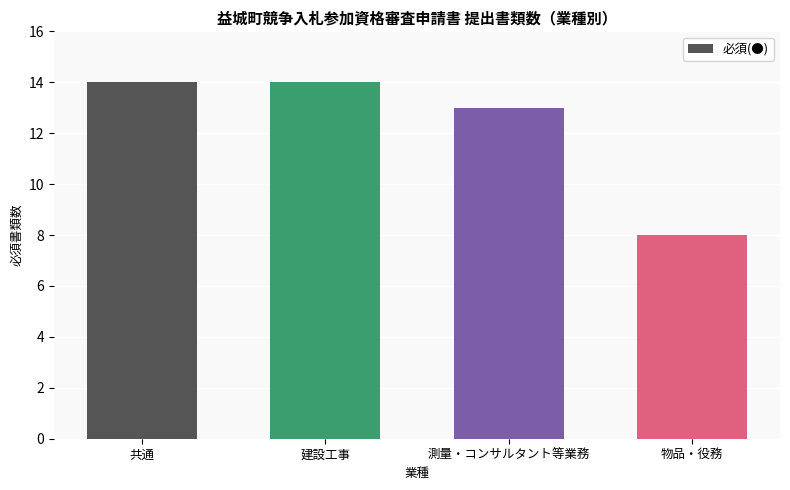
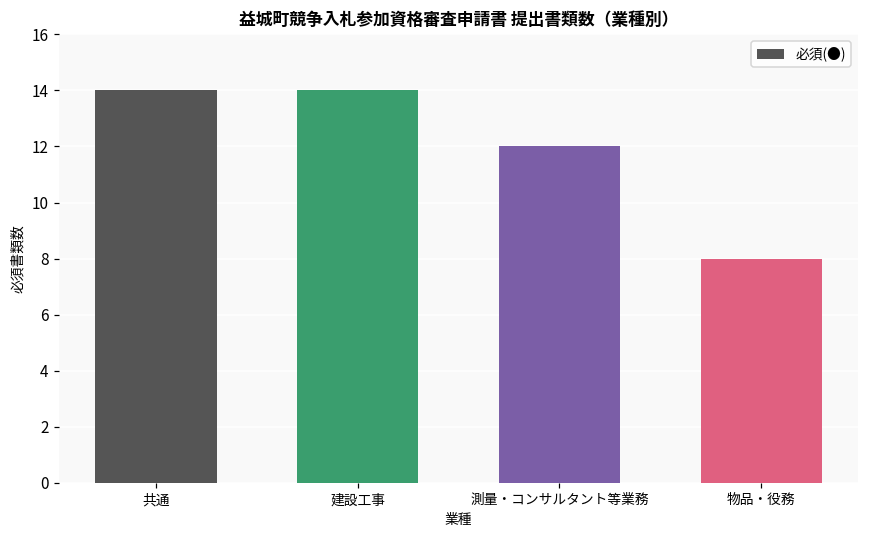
  {
    "共通": 14,
    "建設工事": 14,
-   "測量・コンサルタント等業務": 13,
+   "測量・コンサルタント等業務": 12,
    "物品・役務": 8
  }
